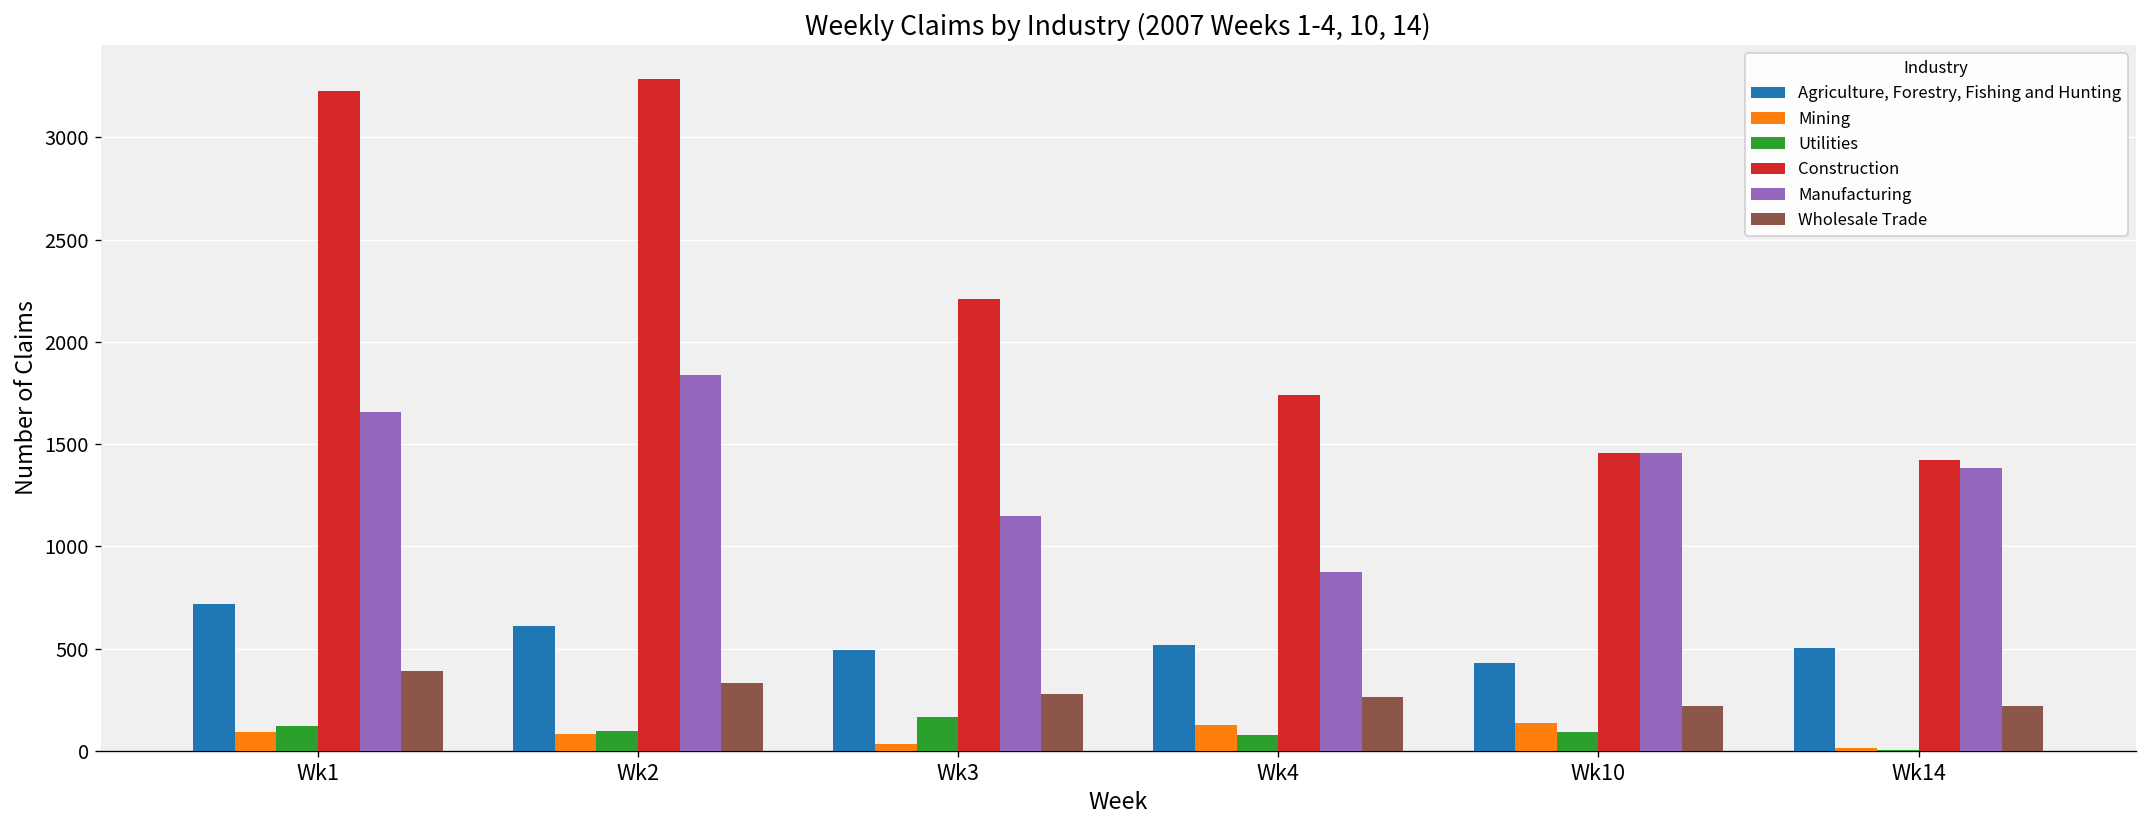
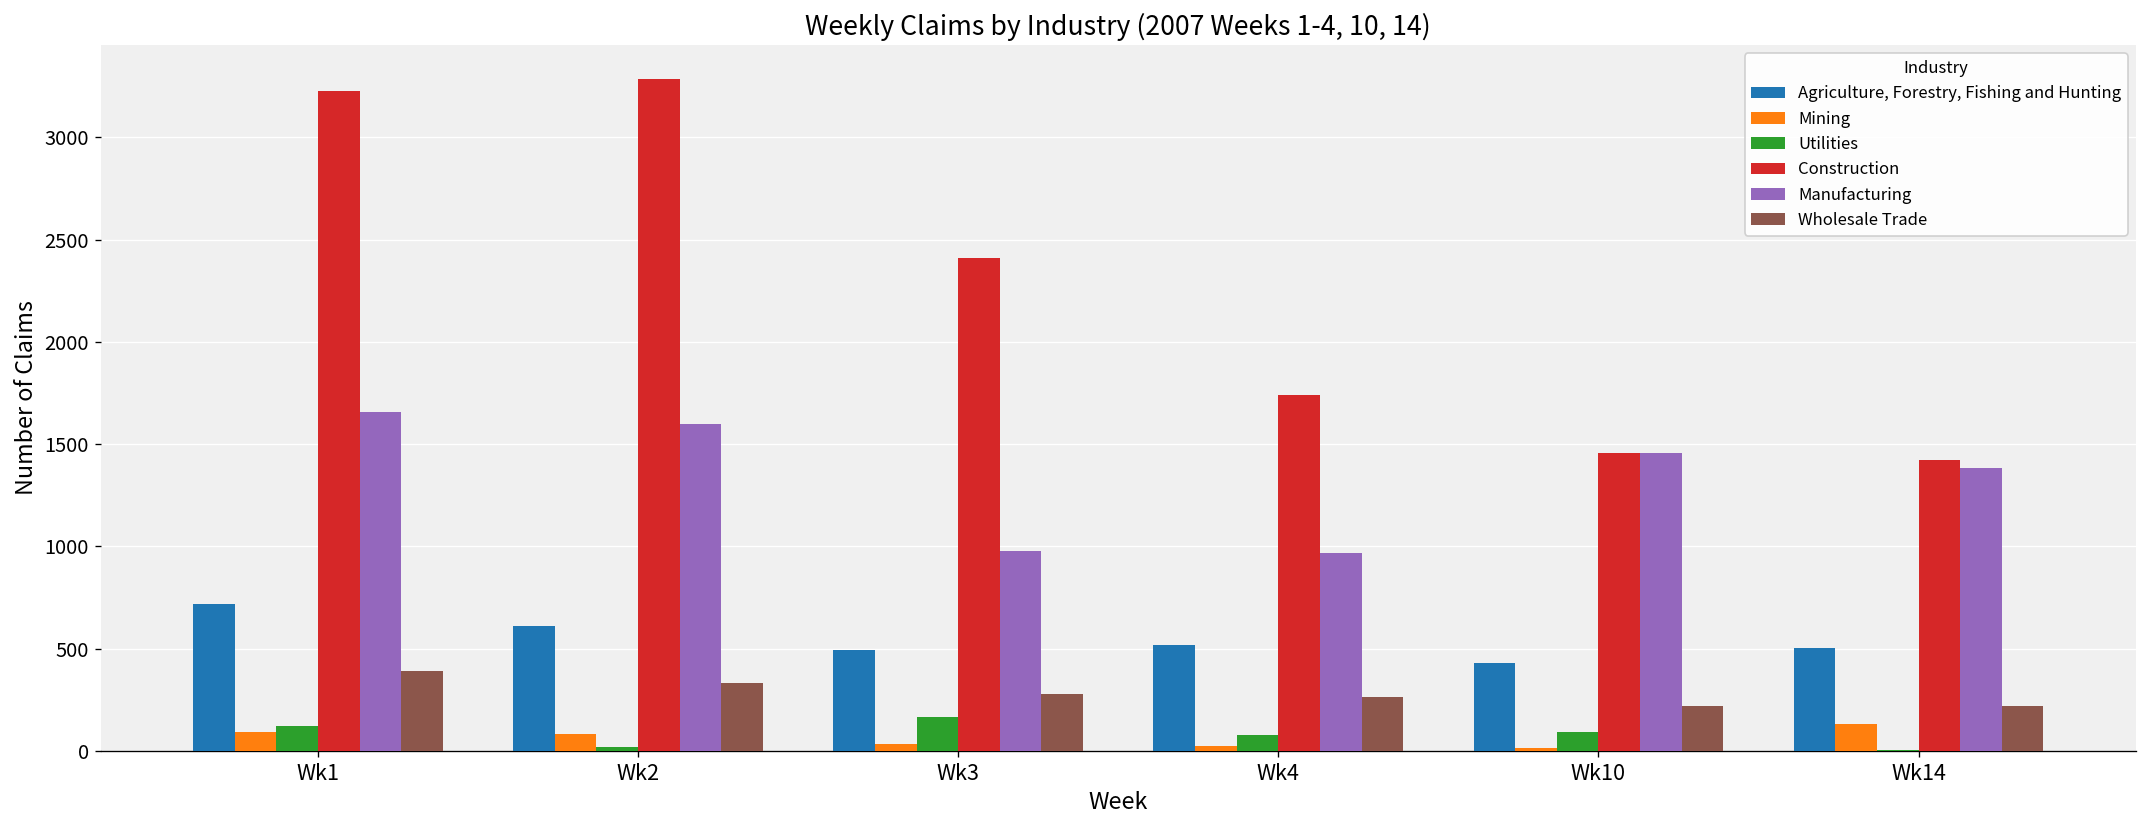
  {
    "Agriculture, Forestry, Fishing and Hunting": {
      "Wk1": 720,
      "Wk2": 610,
      "Wk3": 490,
      "Wk4": 520,
      "Wk10": 430,
      "Wk14": 510
    },
    "Mining": {
      "Wk1": 90,
      "Wk2": 80,
      "Wk3": 30,
-     "Wk4": 130,
-     "Wk10": 130,
-     "Wk14": 10
+     "Wk4": 20,
+     "Wk10": 10,
+     "Wk14": 130
    },
    "Utilities": {
      "Wk1": 120,
-     "Wk2": 100,
+     "Wk2": 20,
      "Wk3": 170,
      "Wk4": 80,
      "Wk10": 90
    },
    "Construction": {
      "Wk1": 3220,
      "Wk2": 3290,
-     "Wk3": 2210,
+     "Wk3": 2410,
      "Wk4": 1740,
      "Wk10": 1460,
      "Wk14": 1420
    },
    "Manufacturing": {
      "Wk1": 1660,
-     "Wk2": 1840,
-     "Wk3": 1150,
-     "Wk4": 880,
+     "Wk2": 1600,
+     "Wk3": 980,
+     "Wk4": 970,
      "Wk10": 1460,
      "Wk14": 1380
    },
    "Wholesale Trade": {
      "Wk1": 390,
      "Wk2": 330,
      "Wk3": 280,
      "Wk4": 260,
      "Wk10": 220,
      "Wk14": 220
    }
  }
